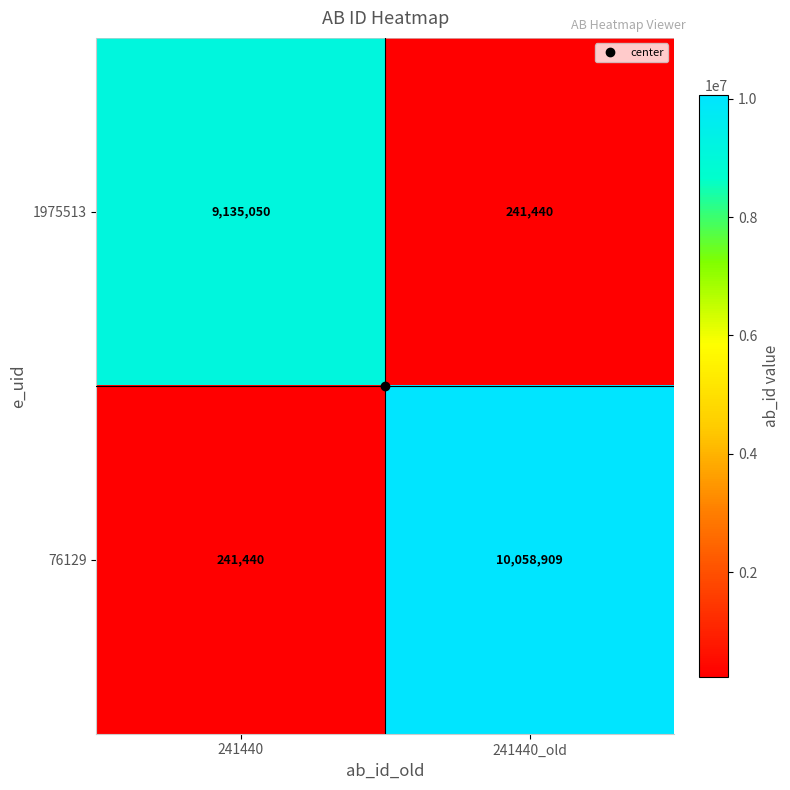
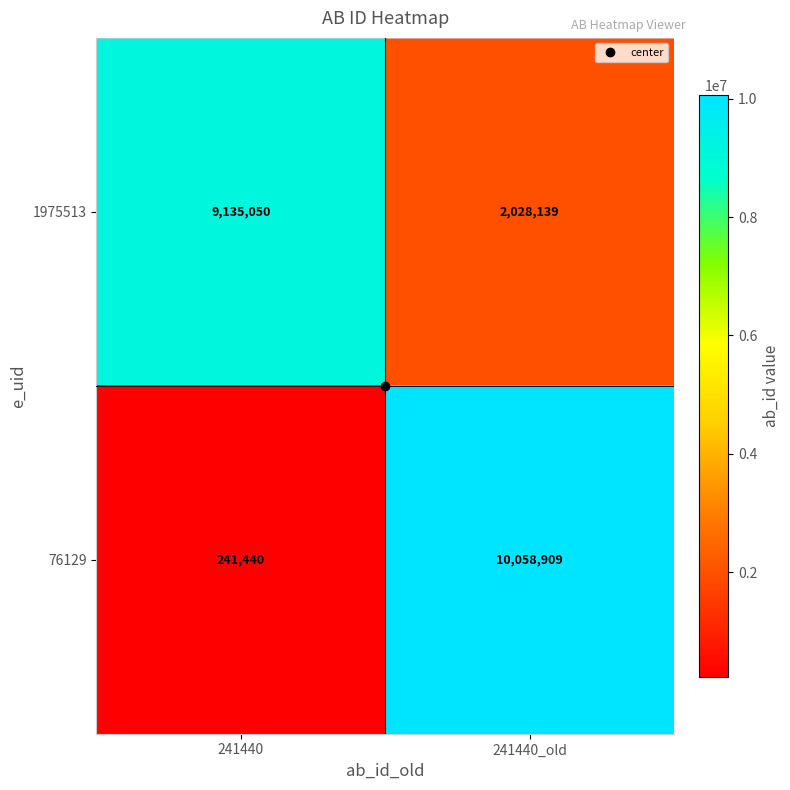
  {
    "1975513": {
      "241440": "9,135,050",
-     "241440_old": "241,440"
+     "241440_old": "2,028,139"
    },
    "76129": {
      "241440": "241,440",
      "241440_old": "10,058,909"
    }
  }
